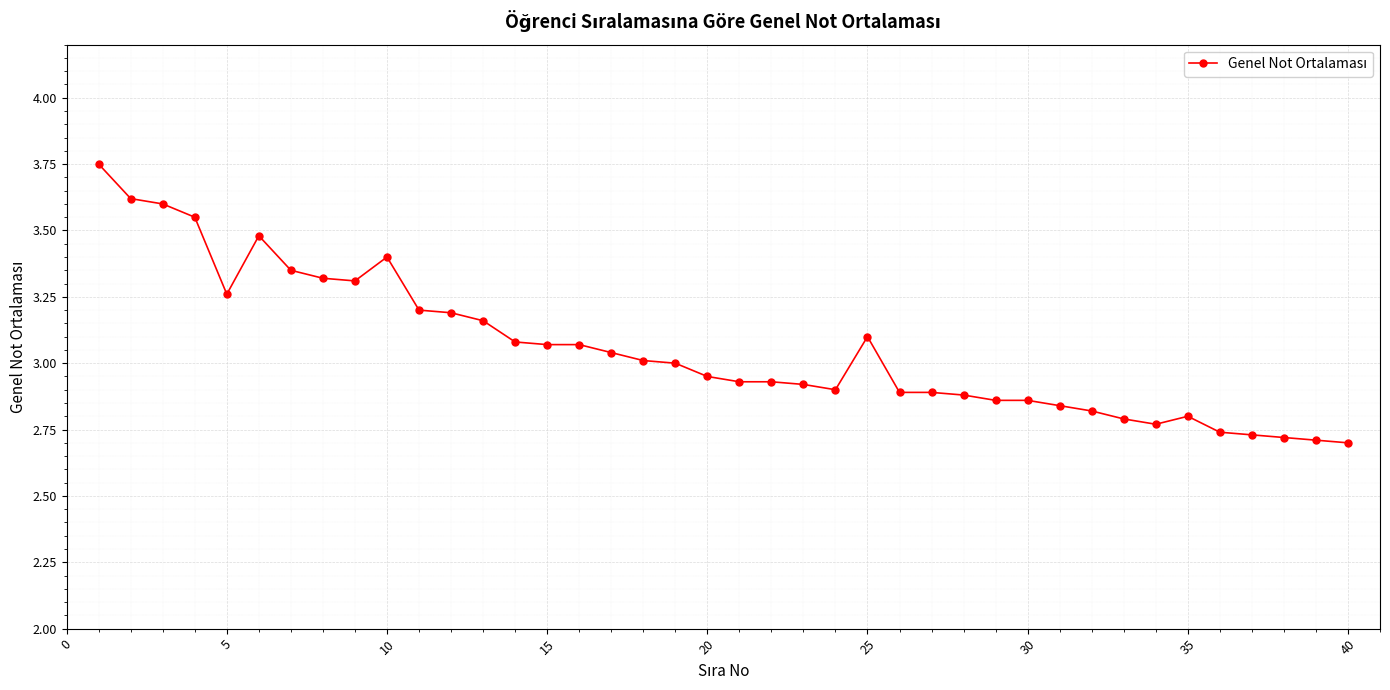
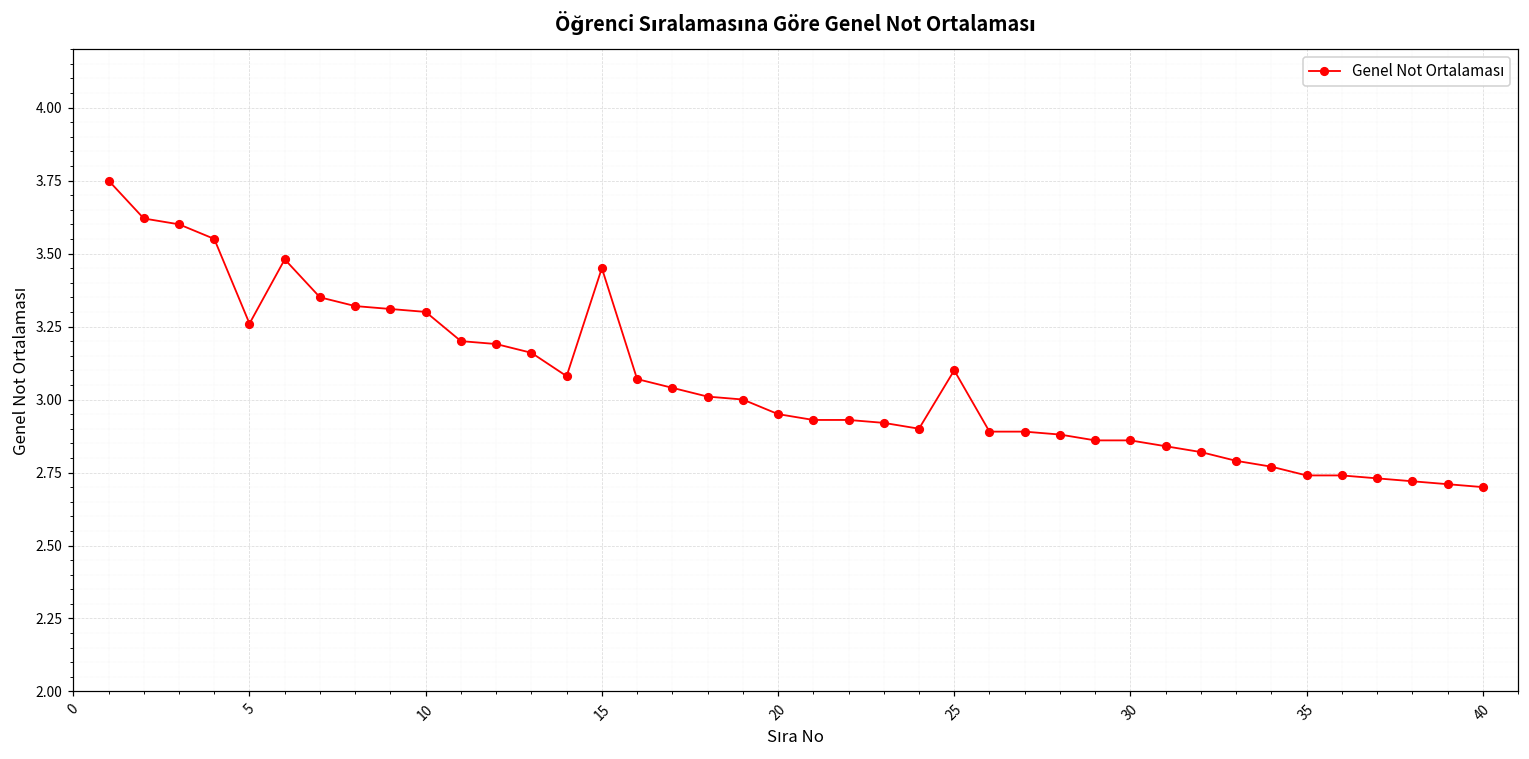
  {
    "5": 3.26,
-   "10": 3.4,
-   "15": 3.07,
+   "10": 3.3,
+   "15": 3.45,
    "20": 2.95,
    "25": 3.10,
    "30": 2.86,
-   "35": 2.80,
+   "35": 2.74,
    "40": 2.70
  }
